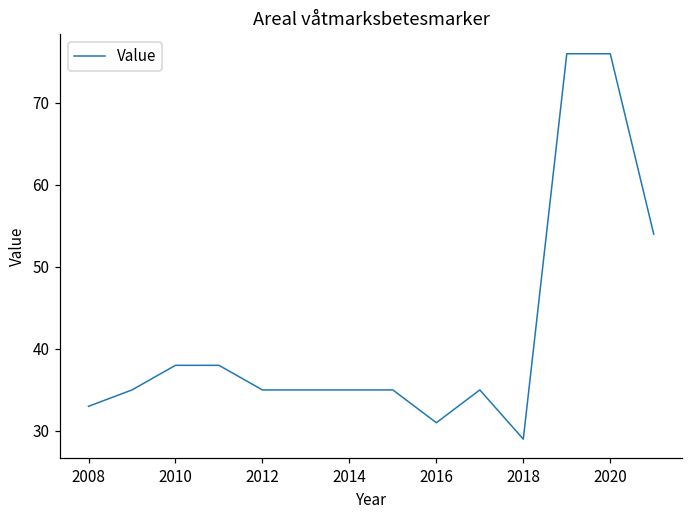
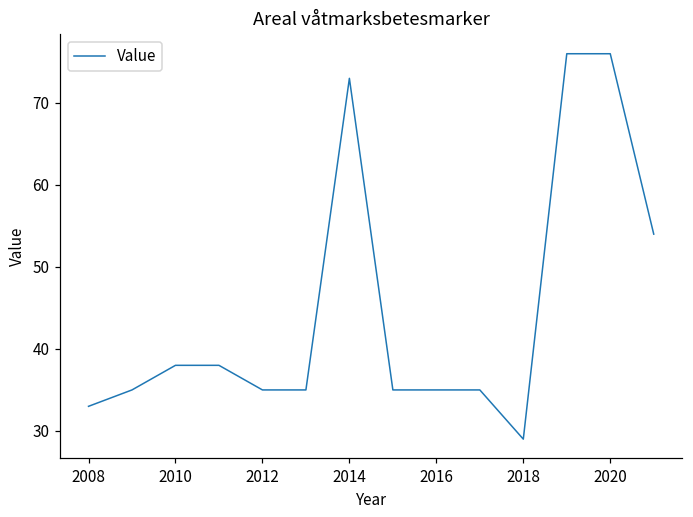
  {
    "2008": 33,
    "2010": 38,
    "2012": 35,
-   "2014": 35,
-   "2016": 31,
+   "2014": 73,
+   "2016": 35,
    "2018": 29,
    "2020": 76
  }
